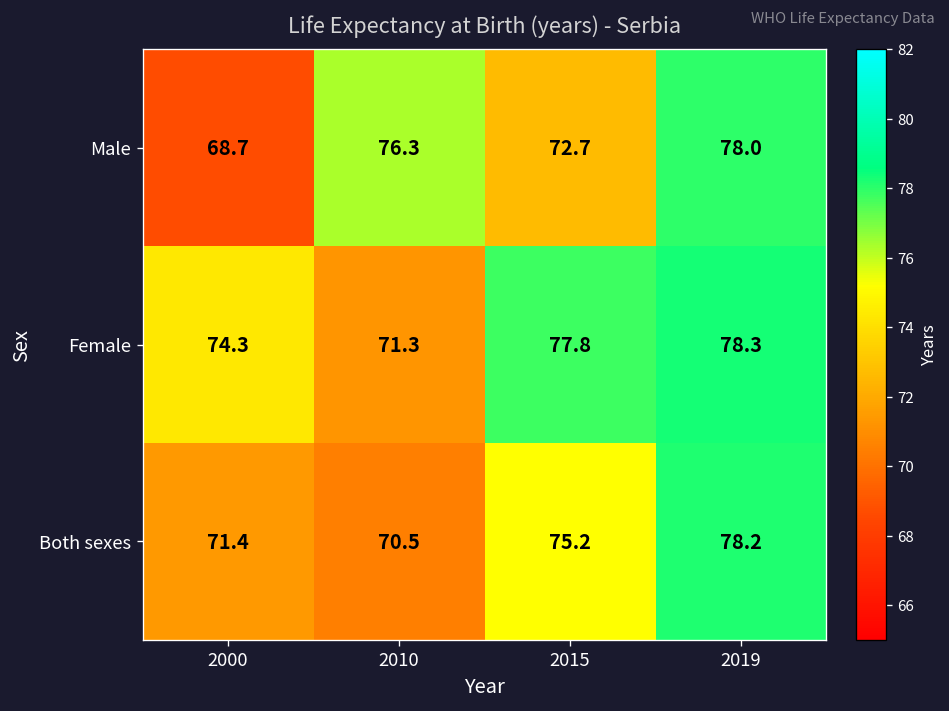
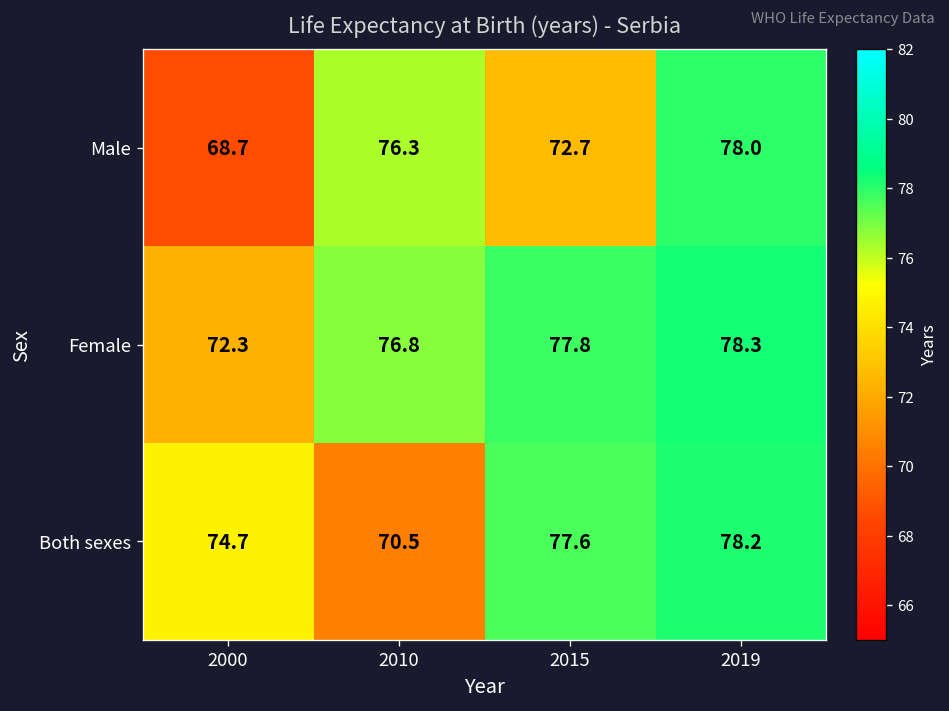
  {
    "Male": {
      "2000": 68.7,
      "2010": 76.3,
      "2015": 72.7,
      "2019": 78.0
    },
    "Female": {
-     "2000": 74.3,
-     "2010": 71.3,
+     "2000": 72.3,
+     "2010": 76.8,
      "2015": 77.8,
      "2019": 78.3
    },
    "Both sexes": {
-     "2000": 71.4,
+     "2000": 74.7,
      "2010": 70.5,
-     "2015": 75.2,
+     "2015": 77.6,
      "2019": 78.2
    }
  }
